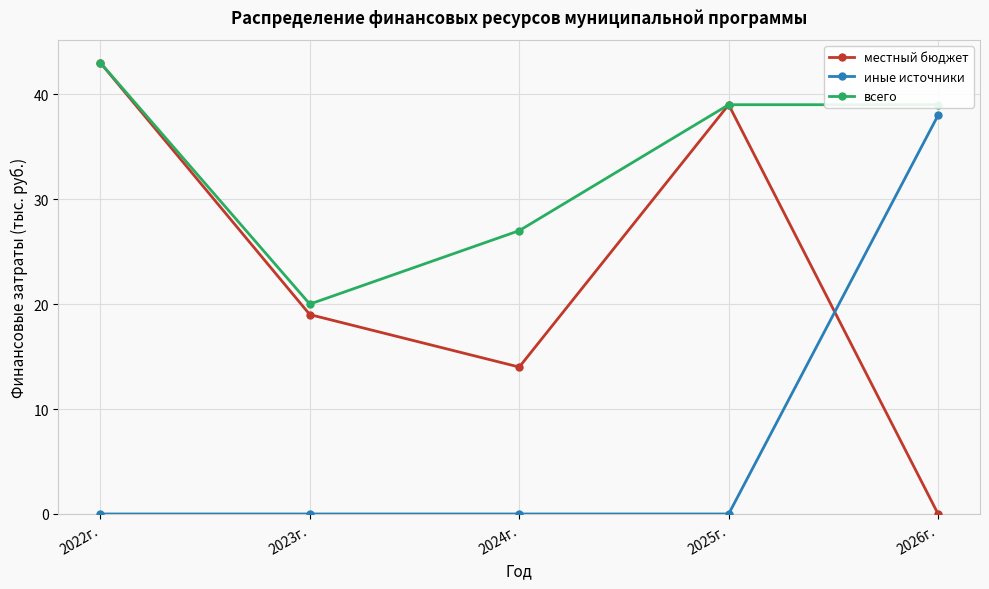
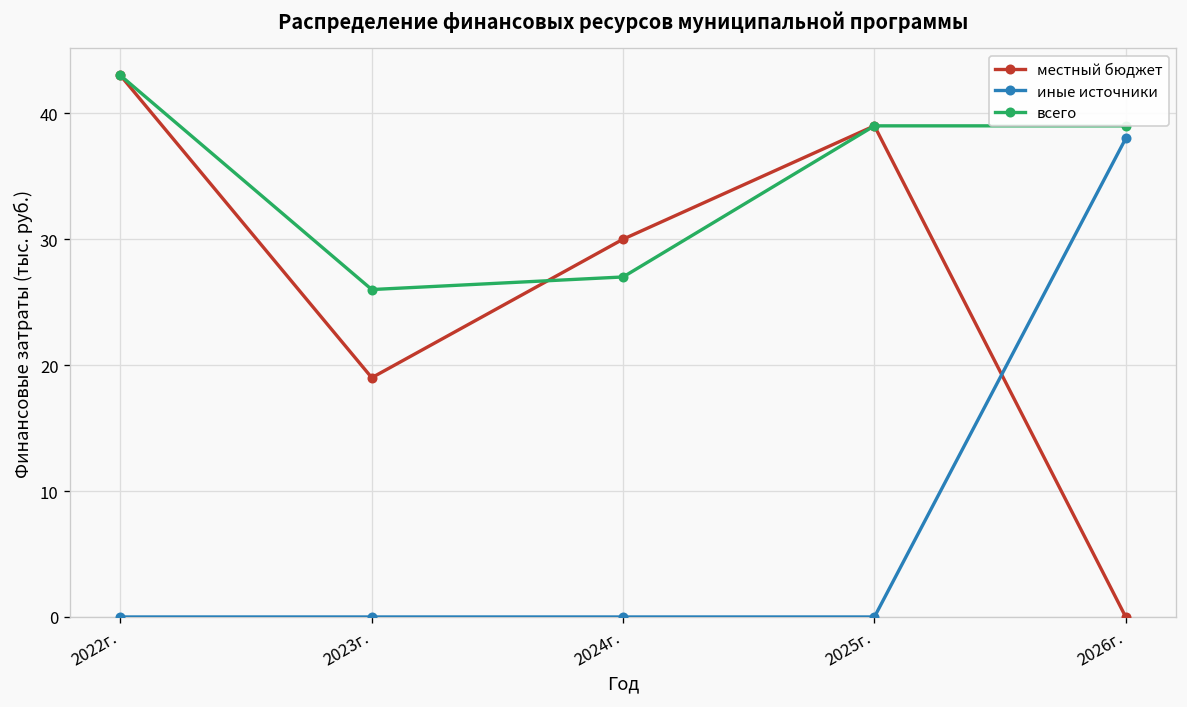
  {
    "местный бюджет": {
      "2023г.": 19,
-     "2024г.": 14,
+     "2024г.": 30,
      "2026г.": 0
    },
    "иные источники": {
      "2022г.": 0,
      "2023г.": 0,
      "2024г.": 0,
      "2025г.": 0,
      "2026г.": 38
    },
    "всего": {
-     "2023г.": 20,
+     "2023г.": 26,
      "2024г.": 27
    }
  }
